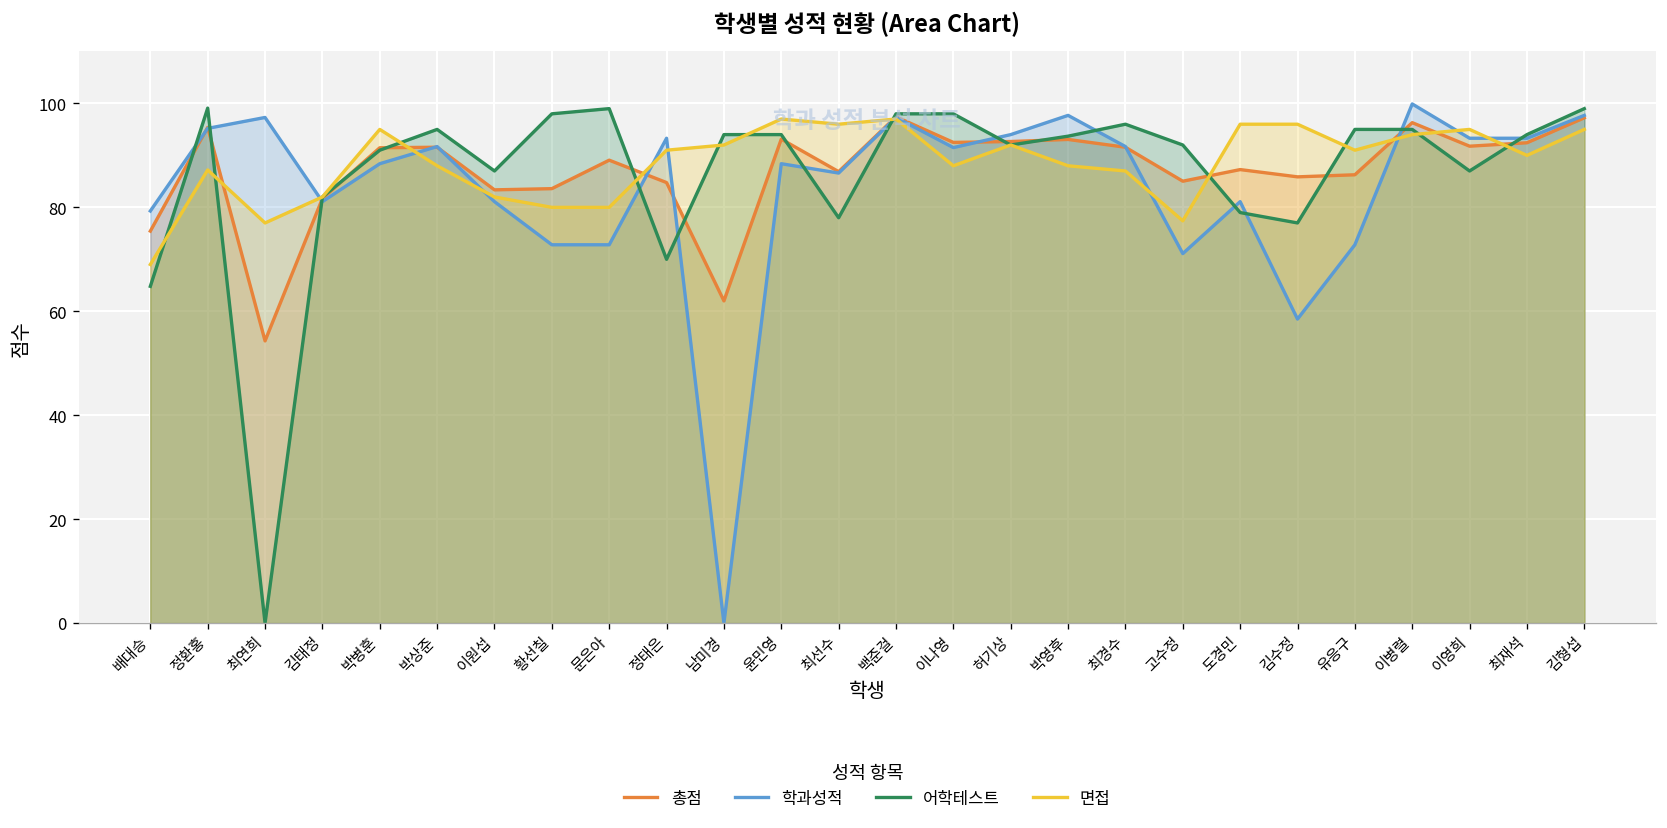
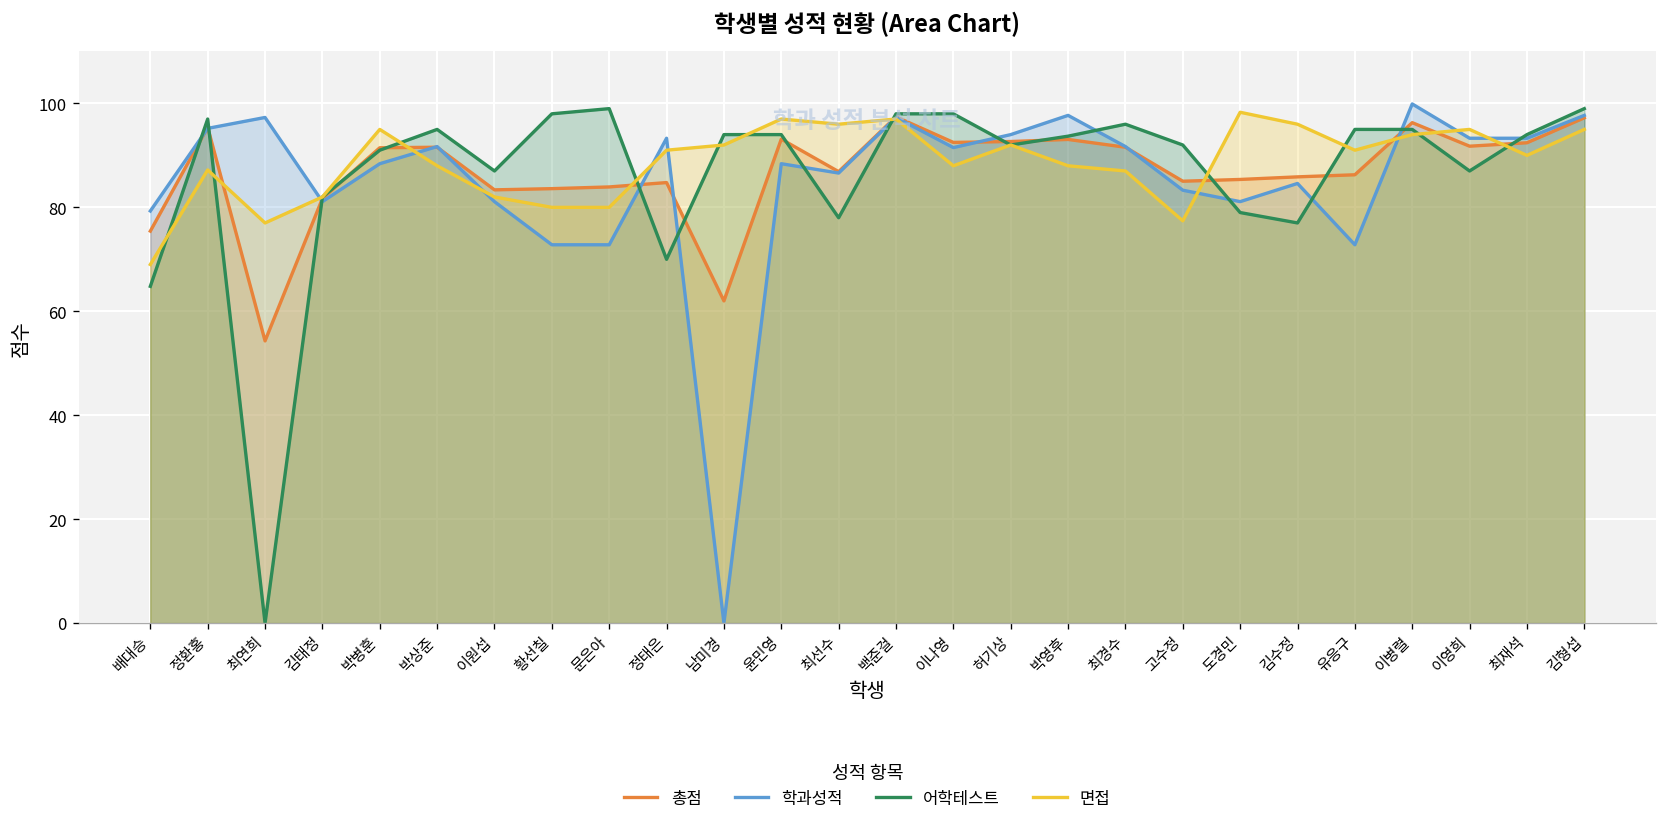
  {
    "총점": {
      "배대승": 75,
      "최연희": 54,
      "이원섭": 83,
      "황선칠": 84,
-     "문은아": 89,
+     "문은아": 84,
      "정태은": 85,
      "남미경": 62,
      "윤민영": 93,
      "이나영": 93,
      "허기상": 93,
      "박영후": 93,
      "고수정": 85,
-     "도경민": 87,
+     "도경민": 85,
      "김수정": 86,
      "유응구": 86,
      "이병렬": 96,
      "이영희": 92,
      "최재석": 92
    },
    "학과성적": {
      "배대승": 79,
      "최연희": 97,
      "김태정": 81,
      "박병훈": 88,
      "이원섭": 81,
      "황선칠": 73,
      "문은아": 73,
      "정태은": 93,
      "남미경": 0,
      "윤민영": 88,
      "이나영": 92,
      "허기상": 94,
      "박영후": 98,
-     "고수정": 71,
+     "고수정": 83,
      "도경민": 81,
-     "김수정": 59,
+     "김수정": 85,
      "유응구": 73,
      "이병렬": 100,
      "이영희": 93,
      "최재석": 93
    },
    "어학테스트": {
      "배대승": 65,
-     "정환홍": 99,
+     "정환홍": 97,
      "최연희": 0,
      "박상준": 95,
      "이원섭": 87,
      "황선칠": 98,
      "문은아": 99,
      "정태은": 70,
      "남미경": 94,
      "윤민영": 94,
      "최선수": 78,
      "이나영": 98,
      "박영후": 94,
      "최경수": 96,
      "고수정": 92,
      "도경민": 79,
      "김수정": 77,
      "유응구": 95,
      "이병렬": 95,
      "이영희": 87,
      "최재석": 94,
      "김형섭": 99
    },
    "면접": {
      "배대승": 69,
      "정환홍": 87,
      "최연희": 77,
      "박병훈": 95,
      "박상준": 88,
      "이원섭": 82,
      "황선칠": 80,
      "문은아": 80,
      "정태은": 91,
      "남미경": 92,
      "윤민영": 97,
      "최선수": 96,
      "이나영": 88,
      "박영후": 88,
      "최경수": 87,
      "고수정": 77,
-     "도경민": 96,
+     "도경민": 98,
      "김수정": 96,
      "유응구": 91,
      "이병렬": 94,
      "이영희": 95,
      "최재석": 90,
      "김형섭": 95
    }
  }
